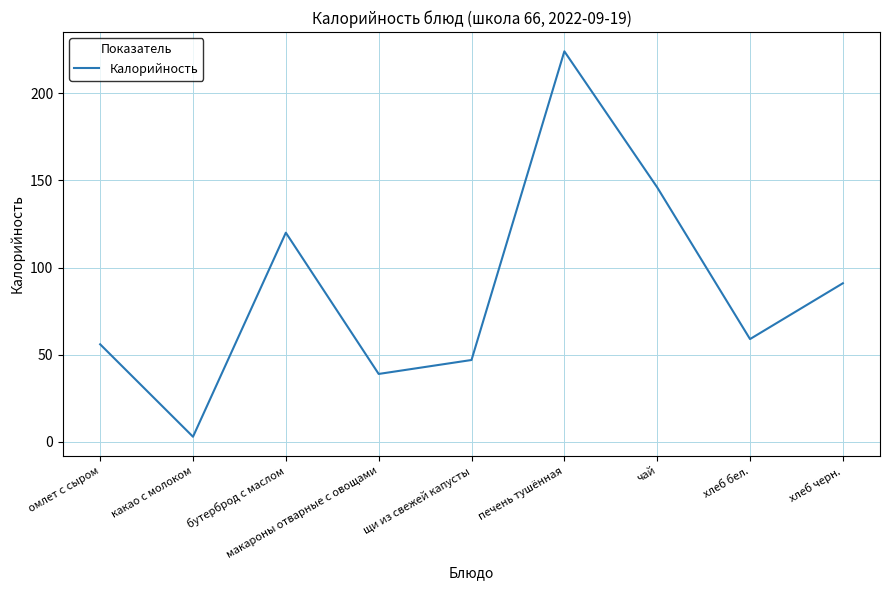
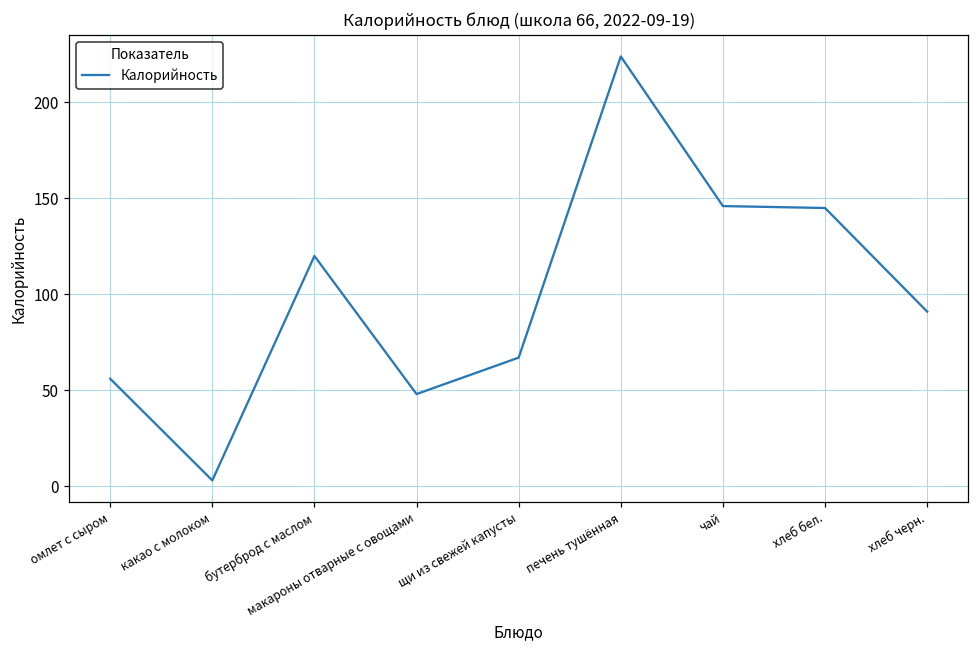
  {
    "омлет с сыром": 56,
    "какао с молоком": 3,
    "бутерброд с маслом": 120,
-   "макароны отварные с овощами": 39,
-   "щи из свежей капусты": 47,
+   "макароны отварные с овощами": 48,
+   "щи из свежей капусты": 67,
    "печень тушённая": 224,
    "чай": 146,
-   "хлеб бел.": 59,
+   "хлеб бел.": 145,
    "хлеб черн.": 91
  }
